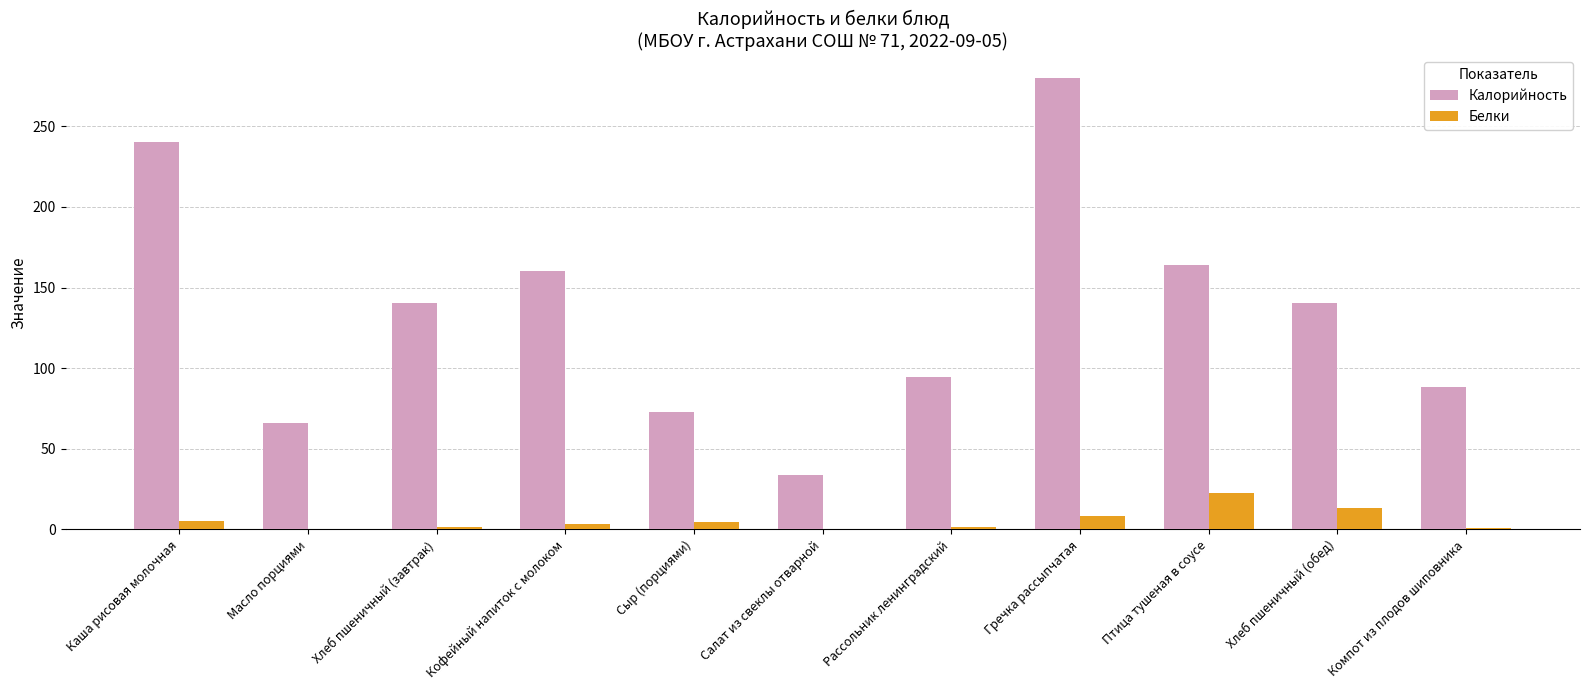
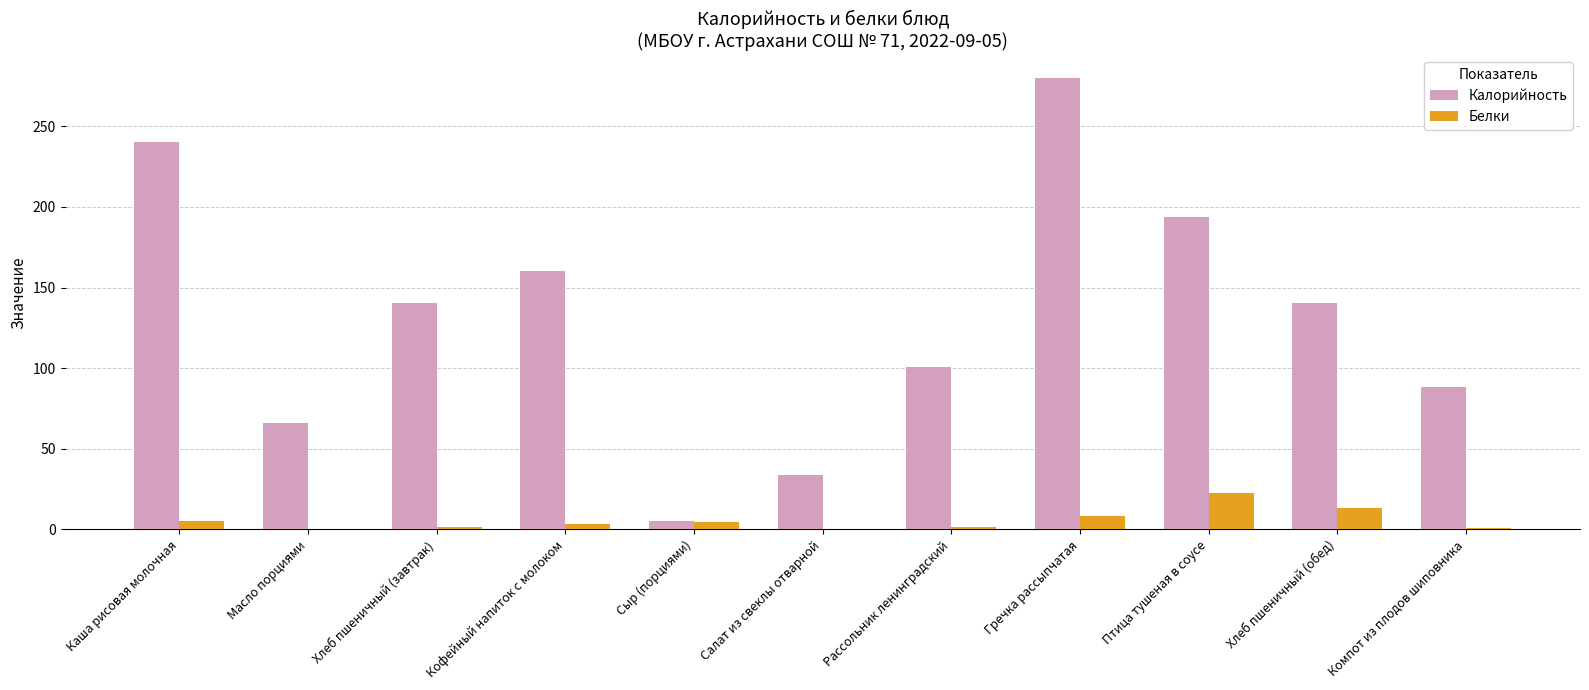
  {
    "Калорийность": {
      "Каша рисовая молочная": 240,
      "Масло порциями": 66,
      "Хлеб пшеничный (завтрак)": 140,
      "Кофейный напиток с молоком": 161,
-     "Сыр (порциями)": 73,
+     "Сыр (порциями)": 5,
      "Салат из свеклы отварной": 34,
-     "Рассольник ленинградский": 94,
+     "Рассольник ленинградский": 101,
      "Гречка рассыпчатая": 280,
-     "Птица тушеная в соусе": 164,
+     "Птица тушеная в соусе": 194,
      "Хлеб пшеничный (обед)": 140,
      "Компот из плодов шиповника": 88
    },
    "Белки": {
      "Каша рисовая молочная": 5,
      "Хлеб пшеничный (завтрак)": 2,
      "Кофейный напиток с молоком": 3,
      "Сыр (порциями)": 5,
      "Рассольник ленинградский": 2,
      "Гречка рассыпчатая": 8,
      "Птица тушеная в соусе": 22,
      "Хлеб пшеничный (обед)": 14
    }
  }
